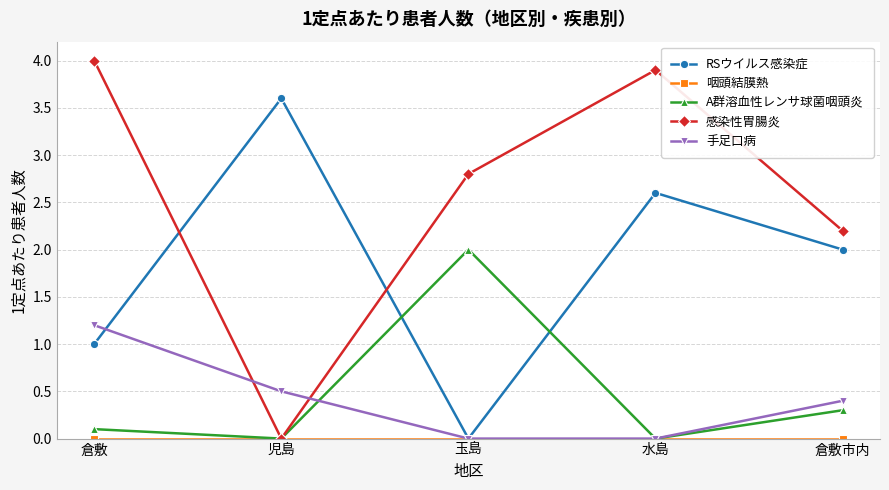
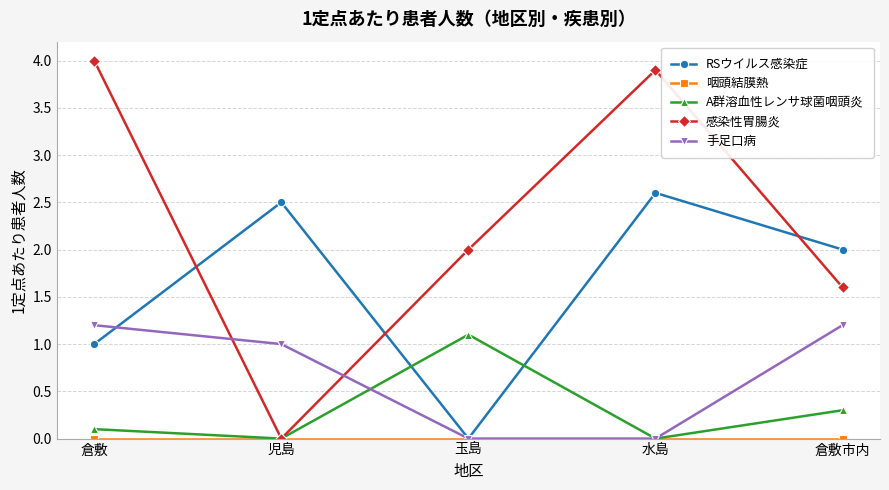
  {
    "RSウイルス感染症": {
      "倉敷": 1.0,
-     "児島": 3.6,
+     "児島": 2.5,
      "水島": 2.6,
      "倉敷市内": 2.0
    },
    "咽頭結膜熱": {
      "倉敷": 0.0,
      "倉敷市内": 0.0
    },
    "A群溶血性レンサ球菌咽頭炎": {
      "倉敷": 0.1,
-     "玉島": 2.0,
+     "玉島": 1.1,
      "倉敷市内": 0.3
    },
    "感染性胃腸炎": {
      "倉敷": 4.0,
-     "玉島": 2.8,
+     "玉島": 2.0,
      "水島": 3.9,
-     "倉敷市内": 2.2
+     "倉敷市内": 1.6
    },
    "手足口病": {
      "倉敷": 1.2,
-     "児島": 0.5,
-     "倉敷市内": 0.4
+     "児島": 1.0,
+     "倉敷市内": 1.2
    }
  }
